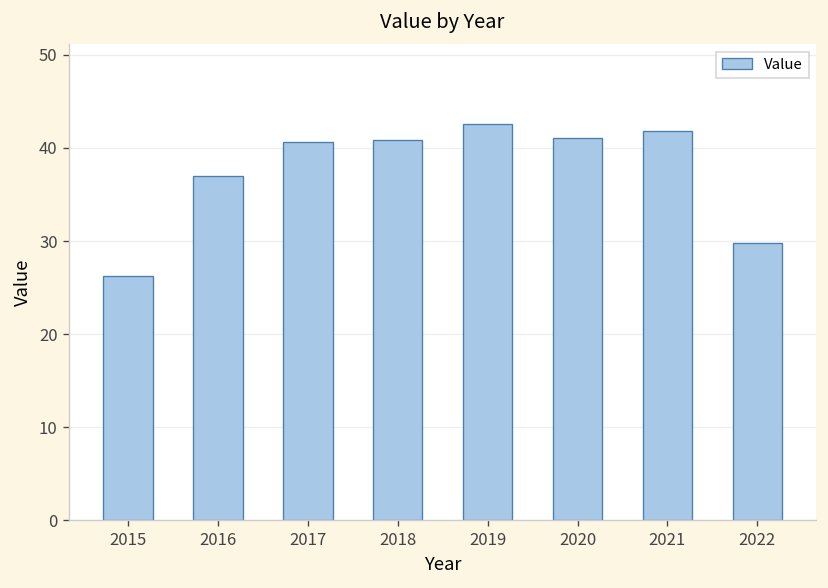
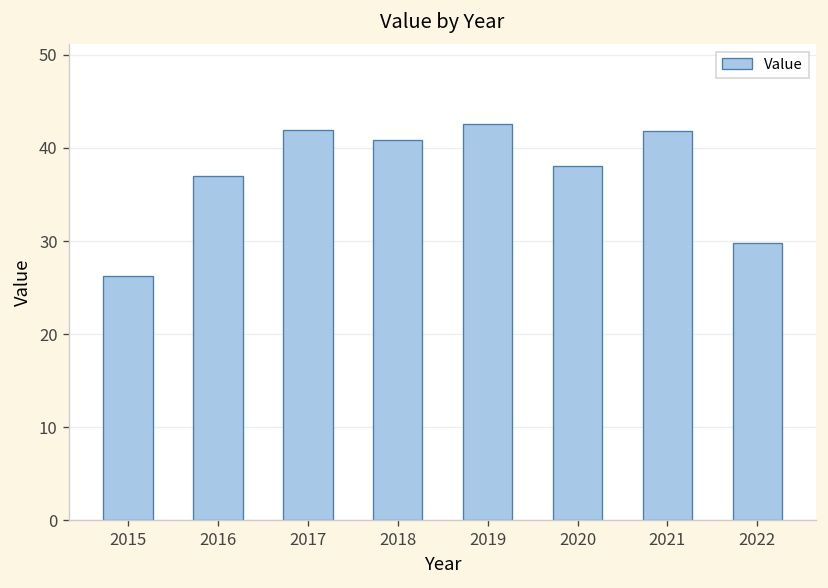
  {
    "2015": 26,
    "2016": 37,
-   "2017": 41,
+   "2017": 42,
    "2018": 41,
    "2019": 43,
-   "2020": 41,
+   "2020": 38,
    "2021": 42,
    "2022": 30
  }
